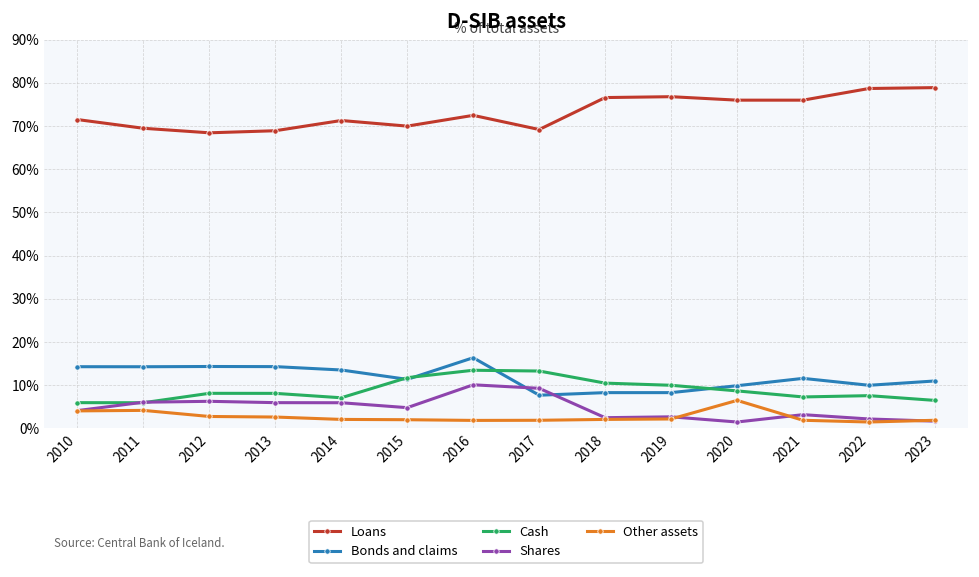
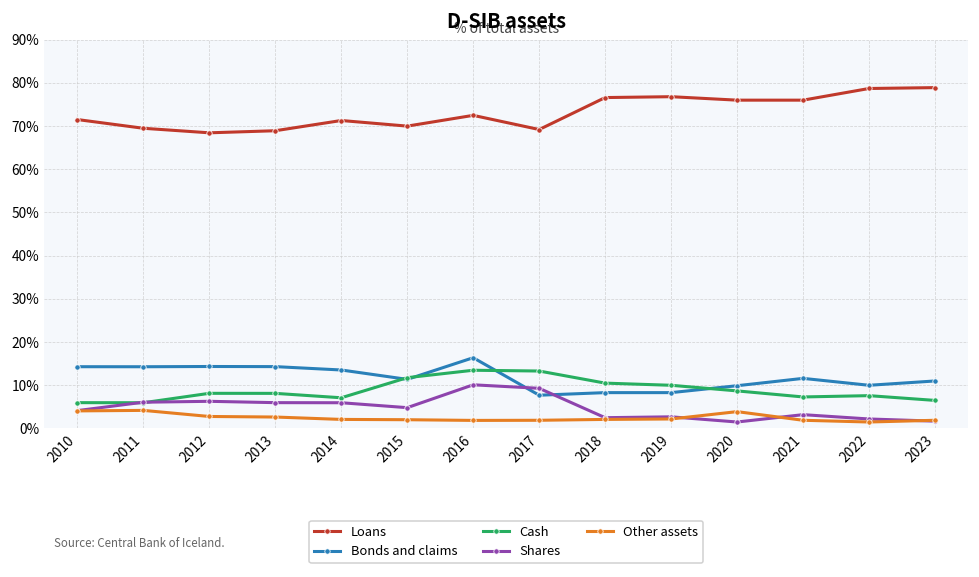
  {
    "Loans": {
      "2010": "72%",
      "2011": "69%",
      "2012": "68%",
      "2013": "69%",
      "2014": "71%",
      "2015": "70%",
      "2016": "72%",
      "2017": "69%",
      "2018": "77%",
      "2019": "77%",
      "2020": "76%",
      "2021": "76%",
      "2022": "79%",
      "2023": "79%"
    },
    "Bonds and claims": {
      "2010": "14%",
      "2011": "14%",
      "2012": "14%",
      "2013": "14%",
      "2014": "14%",
      "2016": "16%",
      "2017": "8%",
      "2018": "8%",
      "2019": "8%",
      "2020": "10%",
      "2021": "12%",
      "2022": "10%",
      "2023": "11%"
    },
    "Cash": {
      "2010": "6%",
      "2012": "8%",
      "2013": "8%",
      "2014": "7%",
      "2016": "13%",
      "2017": "13%",
      "2018": "11%",
      "2019": "10%",
      "2020": "9%",
      "2021": "7%",
      "2022": "8%",
      "2023": "7%"
    },
    "Shares": {
      "2012": "6%",
      "2013": "6%",
      "2014": "6%",
      "2015": "5%",
      "2016": "10%",
      "2017": "9%",
      "2020": "2%",
      "2021": "3%",
      "2022": "2%"
    },
    "Other assets": {
      "2011": "4%",
      "2012": "3%",
      "2013": "3%",
      "2014": "2%",
      "2015": "2%",
      "2016": "2%",
      "2017": "2%",
-     "2020": "7%",
+     "2020": "4%",
      "2021": "2%",
      "2022": "2%"
    }
  }
